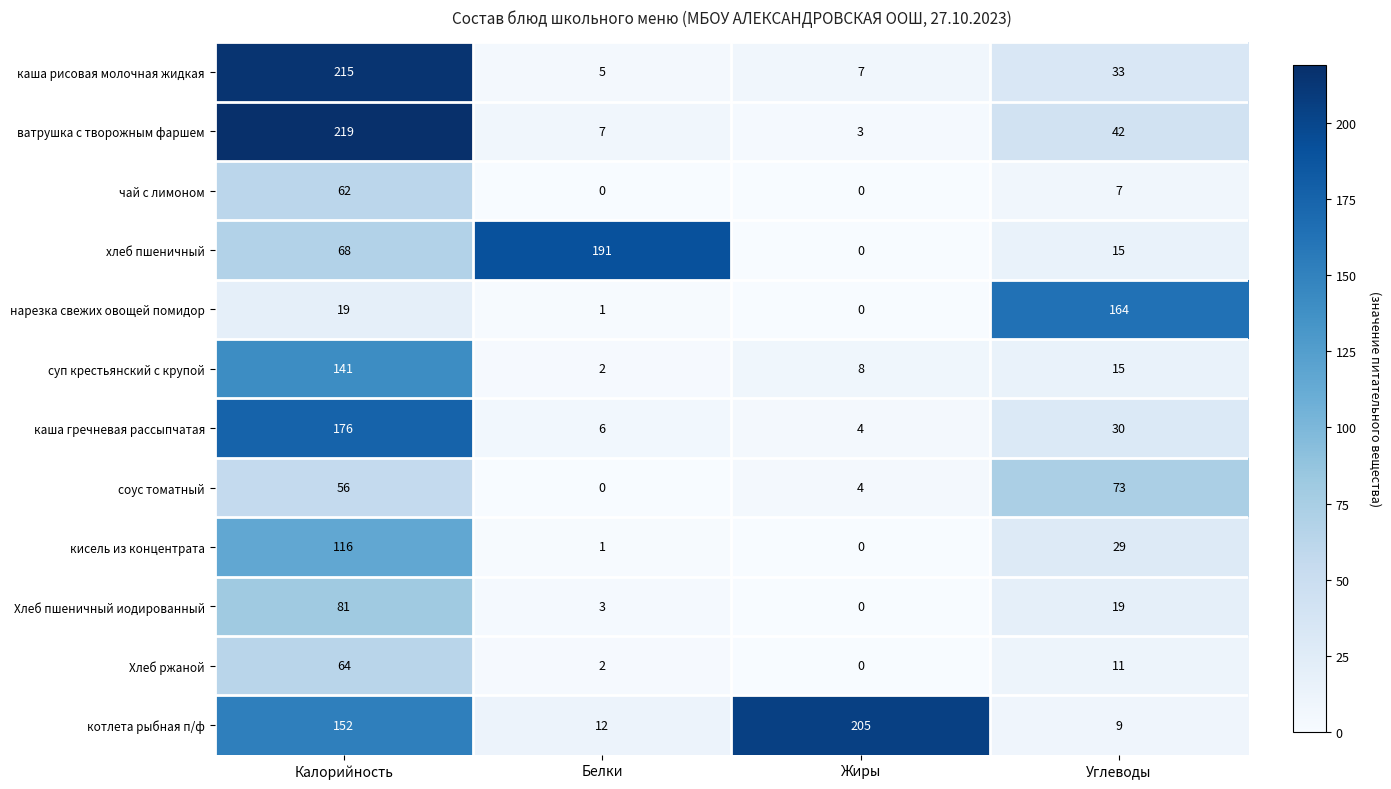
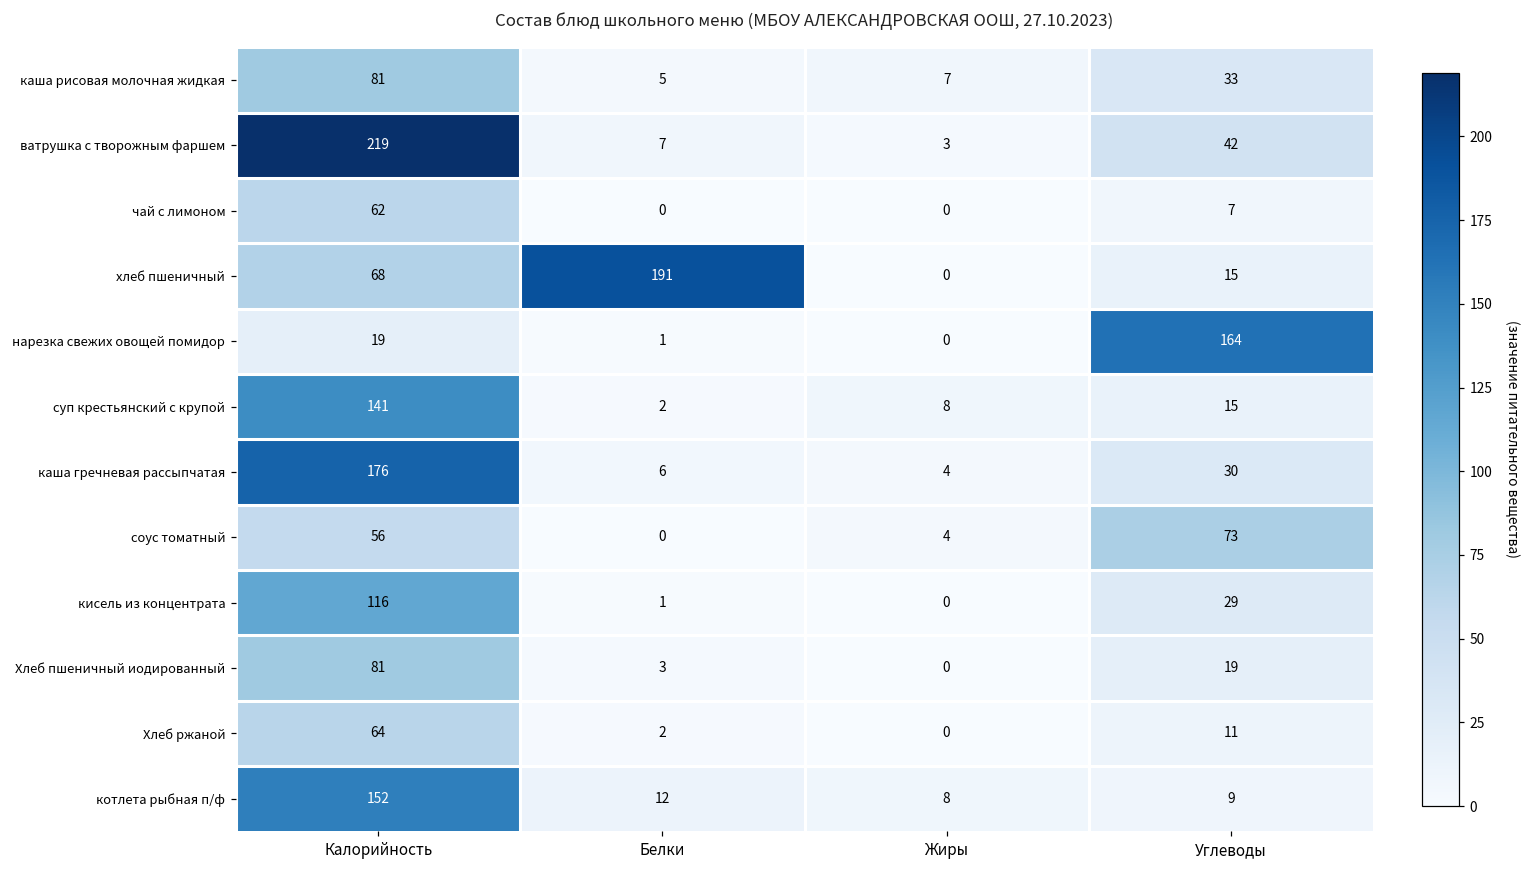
  {
    "каша рисовая молочная жидкая": {
-     "Калорийность": 215,
+     "Калорийность": 81,
      "Белки": 5,
      "Жиры": 7,
      "Углеводы": 33
    },
    "ватрушка с творожным фаршем": {
      "Калорийность": 219,
      "Белки": 7,
      "Жиры": 3,
      "Углеводы": 42
    },
    "чай с лимоном": {
      "Калорийность": 62,
      "Белки": 0,
      "Жиры": 0,
      "Углеводы": 7
    },
    "хлеб пшеничный": {
      "Калорийность": 68,
      "Белки": 191,
      "Жиры": 0,
      "Углеводы": 15
    },
    "нарезка свежих овощей помидор": {
      "Калорийность": 19,
      "Белки": 1,
      "Жиры": 0,
      "Углеводы": 164
    },
    "суп крестьянский с крупой": {
      "Калорийность": 141,
      "Белки": 2,
      "Жиры": 8,
      "Углеводы": 15
    },
    "каша гречневая рассыпчатая": {
      "Калорийность": 176,
      "Белки": 6,
      "Жиры": 4,
      "Углеводы": 30
    },
    "соус томатный": {
      "Калорийность": 56,
      "Белки": 0,
      "Жиры": 4,
      "Углеводы": 73
    },
    "кисель из концентрата": {
      "Калорийность": 116,
      "Белки": 1,
      "Жиры": 0,
      "Углеводы": 29
    },
    "Хлеб пшеничный иодированный": {
      "Калорийность": 81,
      "Белки": 3,
      "Жиры": 0,
      "Углеводы": 19
    },
    "Хлеб ржаной": {
      "Калорийность": 64,
      "Белки": 2,
      "Жиры": 0,
      "Углеводы": 11
    },
    "котлета рыбная п/ф": {
      "Калорийность": 152,
      "Белки": 12,
-     "Жиры": 205,
+     "Жиры": 8,
      "Углеводы": 9
    }
  }
